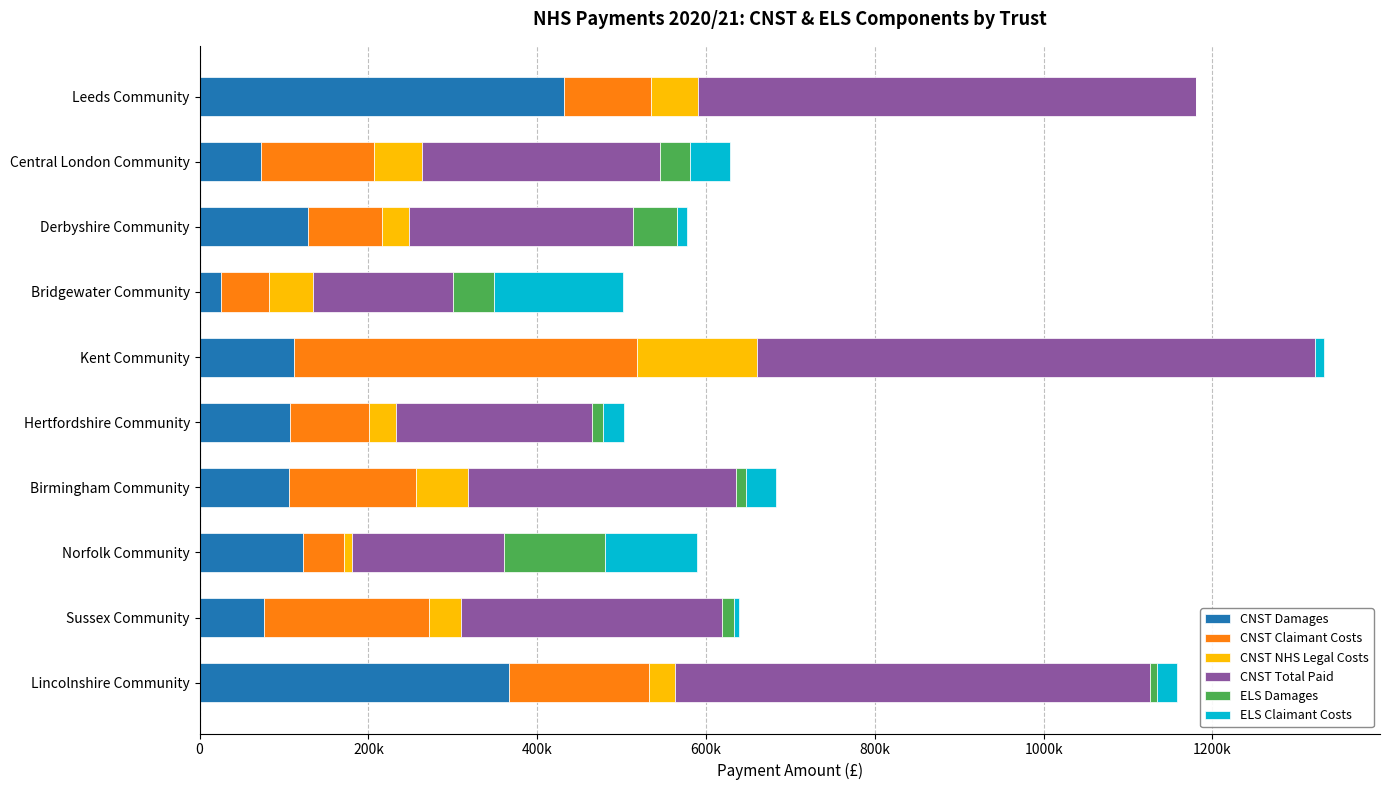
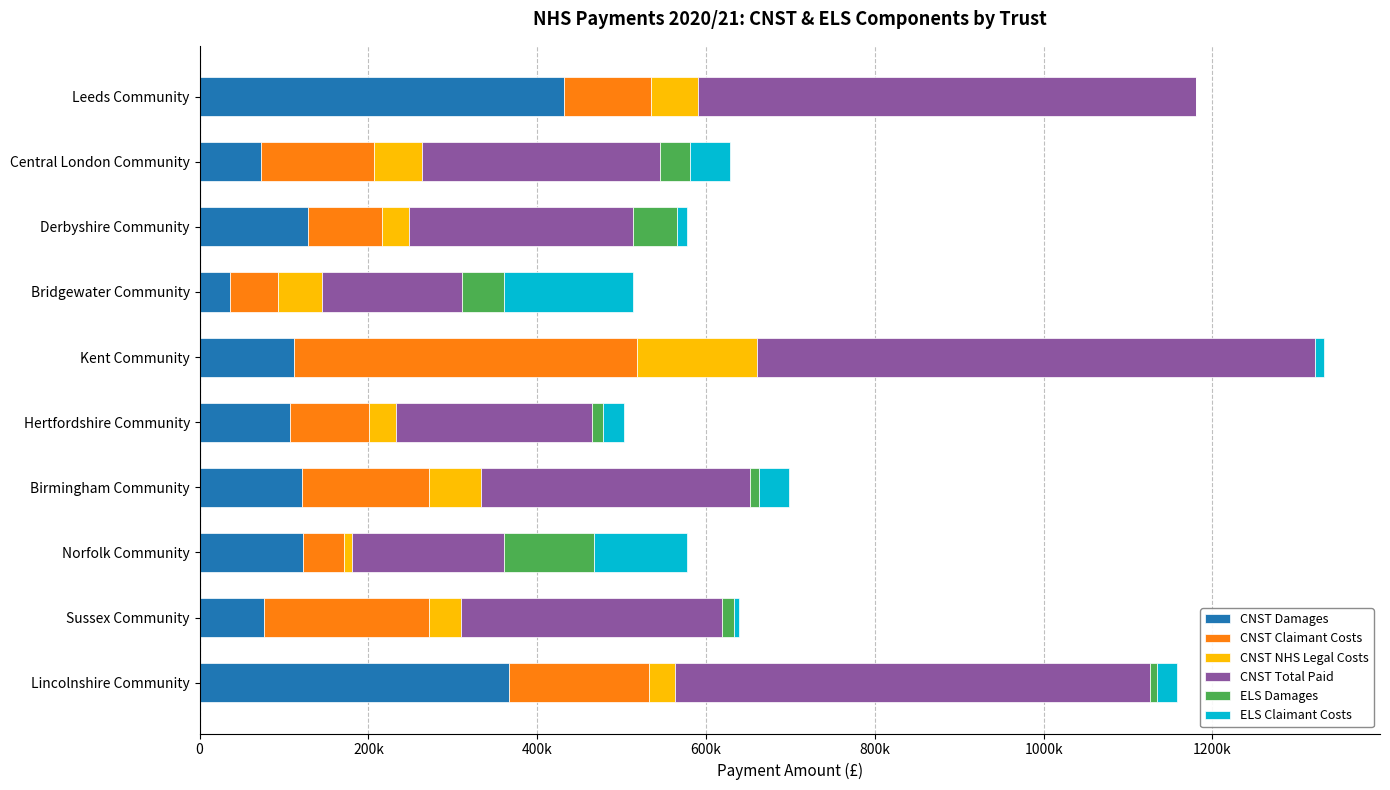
  {
    "CNST Damages": {
      "Leeds Community": 430000,
      "Central London Community": 70000,
      "Derbyshire Community": 130000,
-     "Bridgewater Community": 20000,
+     "Bridgewater Community": 40000,
      "Kent Community": 110000,
      "Hertfordshire Community": 110000,
-     "Birmingham Community": 110000,
+     "Birmingham Community": 120000,
      "Norfolk Community": 120000,
      "Sussex Community": 80000,
      "Lincolnshire Community": 370000
    },
    "CNST Claimant Costs": {
      "Leeds Community": 100000,
      "Central London Community": 130000,
      "Derbyshire Community": 90000,
      "Bridgewater Community": 60000,
      "Kent Community": 410000,
      "Hertfordshire Community": 90000,
      "Birmingham Community": 150000,
      "Norfolk Community": 50000,
      "Sussex Community": 200000,
      "Lincolnshire Community": 170000
    },
    "CNST NHS Legal Costs": {
      "Leeds Community": 60000,
      "Central London Community": 60000,
      "Derbyshire Community": 30000,
      "Bridgewater Community": 50000,
      "Kent Community": 140000,
      "Hertfordshire Community": 30000,
      "Birmingham Community": 60000,
      "Norfolk Community": 10000,
      "Sussex Community": 40000,
      "Lincolnshire Community": 30000
    },
    "CNST Total Paid": {
      "Leeds Community": 590000,
      "Central London Community": 280000,
      "Derbyshire Community": 260000,
      "Bridgewater Community": 170000,
      "Kent Community": 660000,
      "Hertfordshire Community": 230000,
      "Birmingham Community": 320000,
      "Norfolk Community": 180000,
      "Sussex Community": 310000,
      "Lincolnshire Community": 560000
    },
    "ELS Damages": {
      "Leeds Community": 0,
      "Central London Community": 40000,
      "Derbyshire Community": 50000,
      "Bridgewater Community": 50000,
      "Kent Community": 0,
      "Hertfordshire Community": 10000,
      "Birmingham Community": 10000,
-     "Norfolk Community": 120000,
+     "Norfolk Community": 110000,
      "Sussex Community": 20000,
      "Lincolnshire Community": 10000
    },
    "ELS Claimant Costs": {
      "Leeds Community": 0,
      "Central London Community": 50000,
      "Derbyshire Community": 10000,
      "Bridgewater Community": 150000,
      "Kent Community": 10000,
      "Hertfordshire Community": 20000,
      "Birmingham Community": 40000,
      "Norfolk Community": 110000,
      "Sussex Community": 10000,
      "Lincolnshire Community": 20000
    }
  }
